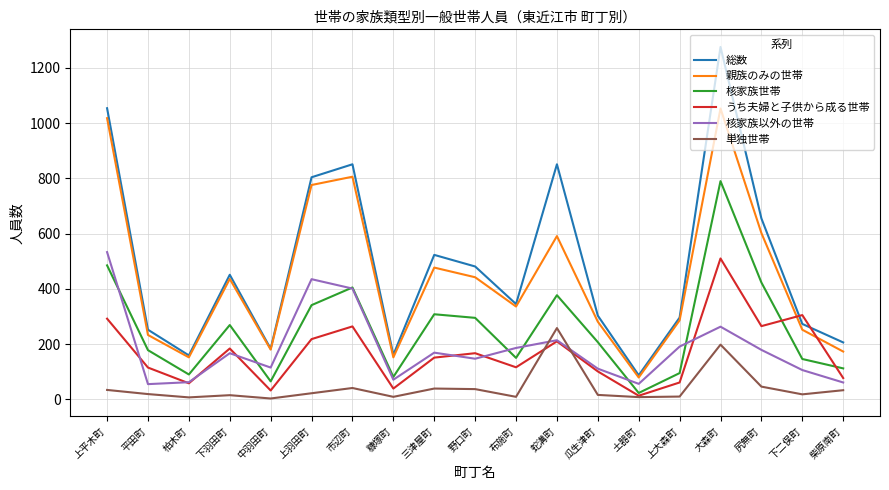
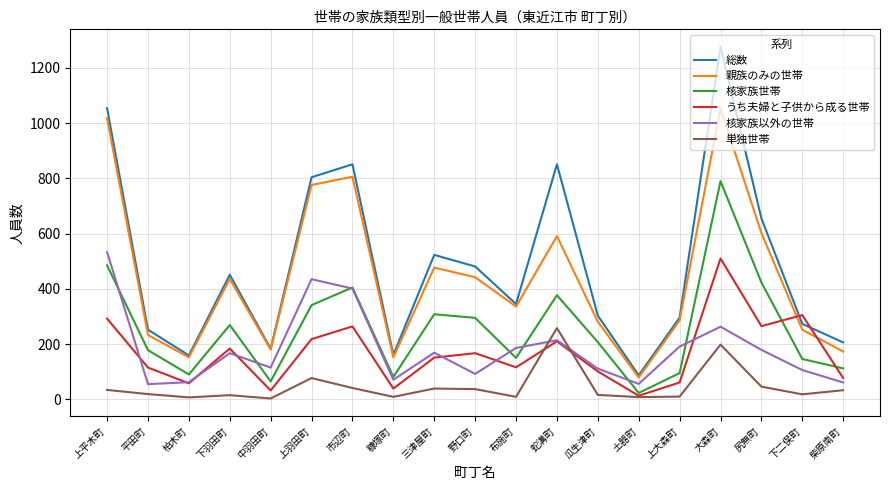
  {
    "総数": {
      "上平木町": 1050,
      "平田町": 250,
      "下羽田町": 450,
      "上羽田町": 800,
      "市辺町": 850,
      "三津屋町": 520,
      "野口町": 480,
      "蛇溝町": 850,
      "瓜生津町": 300,
      "上大森町": 300,
      "尻無町": 660,
      "下二俣町": 270,
      "柴原南町": 210
    },
    "親族のみの世帯": {
      "上平木町": 1020,
      "平田町": 230,
      "下羽田町": 440,
      "上羽田町": 780,
      "市辺町": 810,
      "三津屋町": 480,
      "野口町": 440,
      "蛇溝町": 590,
      "瓜生津町": 280,
      "上大森町": 290,
      "尻無町": 600,
      "下二俣町": 250,
      "柴原南町": 170
    },
    "核家族世帯": {
      "上平木町": 490,
      "平田町": 180,
      "柏木町": 90,
      "下羽田町": 270,
      "中羽田町": 70,
      "上羽田町": 340,
      "糠塚町": 80,
      "三津屋町": 310,
      "野口町": 300,
      "布施町": 150,
      "蛇溝町": 380,
      "瓜生津町": 210,
      "土器町": 20,
      "上大森町": 100,
      "大森町": 790,
      "尻無町": 420,
      "下二俣町": 150,
      "柴原南町": 110
    },
    "うち夫婦と子供から成る世帯": {
      "上平木町": 290,
      "平田町": 120,
      "下羽田町": 180,
      "中羽田町": 30,
      "上羽田町": 220,
      "市辺町": 260,
      "糠塚町": 40,
      "三津屋町": 150,
      "野口町": 170,
      "布施町": 120,
      "瓜生津町": 100,
      "上大森町": 60,
      "大森町": 510,
      "尻無町": 270,
      "下二俣町": 310,
      "柴原南町": 80
    },
    "核家族以外の世帯": {
      "上平木町": 530,
      "平田町": 60,
      "下羽田町": 170,
      "中羽田町": 120,
      "上羽田町": 440,
      "糠塚町": 70,
      "三津屋町": 170,
-     "野口町": 150,
+     "野口町": 90,
      "布施町": 190,
      "瓜生津町": 110,
      "土器町": 60,
      "上大森町": 190,
      "大森町": 260,
      "尻無町": 180,
      "下二俣町": 110,
      "柴原南町": 60
    },
    "単独世帯": {
      "上平木町": 30,
      "平田町": 20,
      "柏木町": 10,
      "下羽田町": 20,
      "中羽田町": 0,
-     "上羽田町": 20,
+     "上羽田町": 80,
      "市辺町": 40,
      "糠塚町": 10,
      "三津屋町": 40,
      "野口町": 40,
      "布施町": 10,
      "蛇溝町": 260,
      "瓜生津町": 20,
      "上大森町": 10,
      "大森町": 200,
      "尻無町": 50,
      "下二俣町": 20,
      "柴原南町": 30
    }
  }
